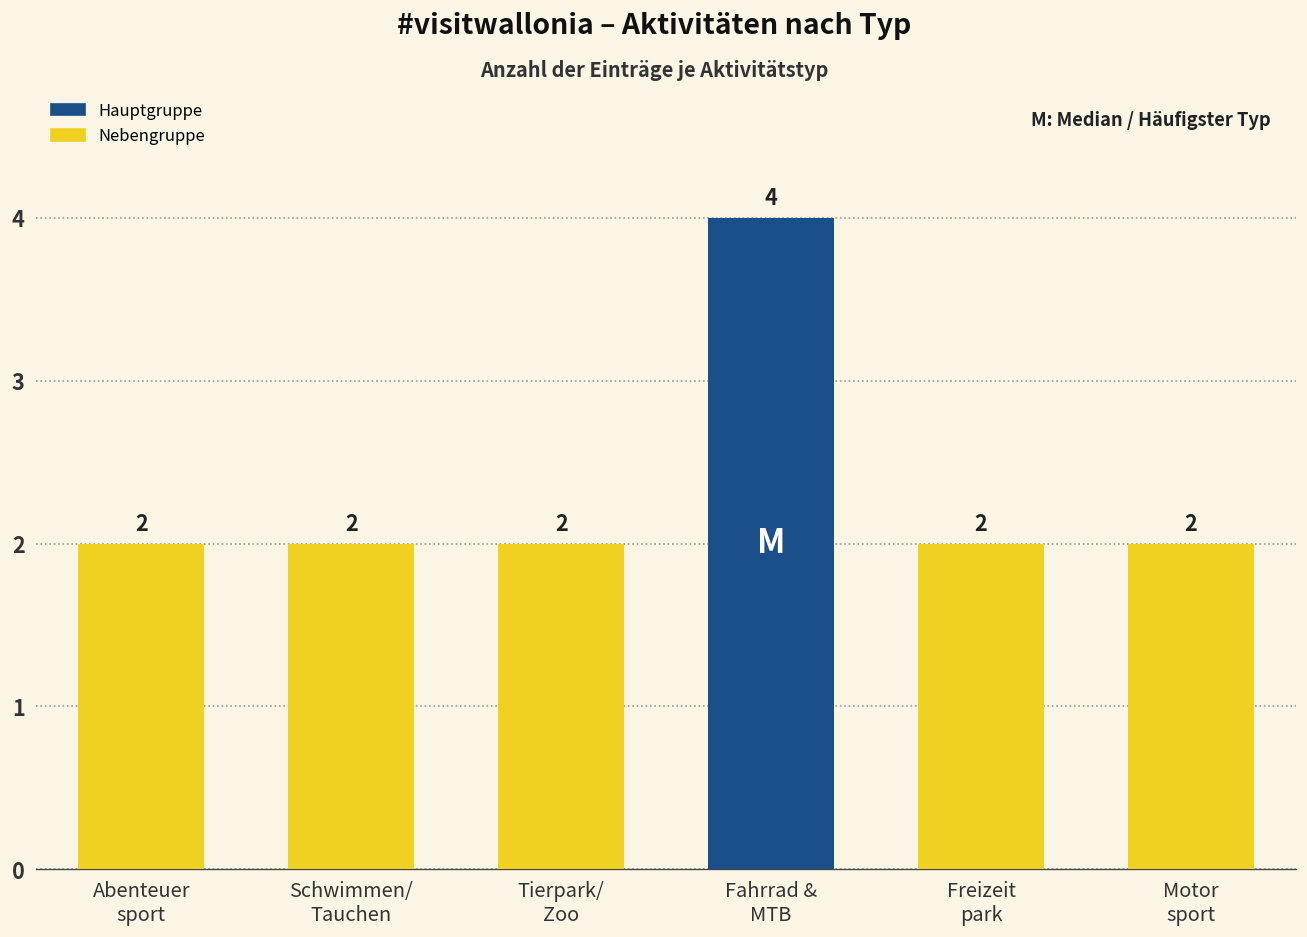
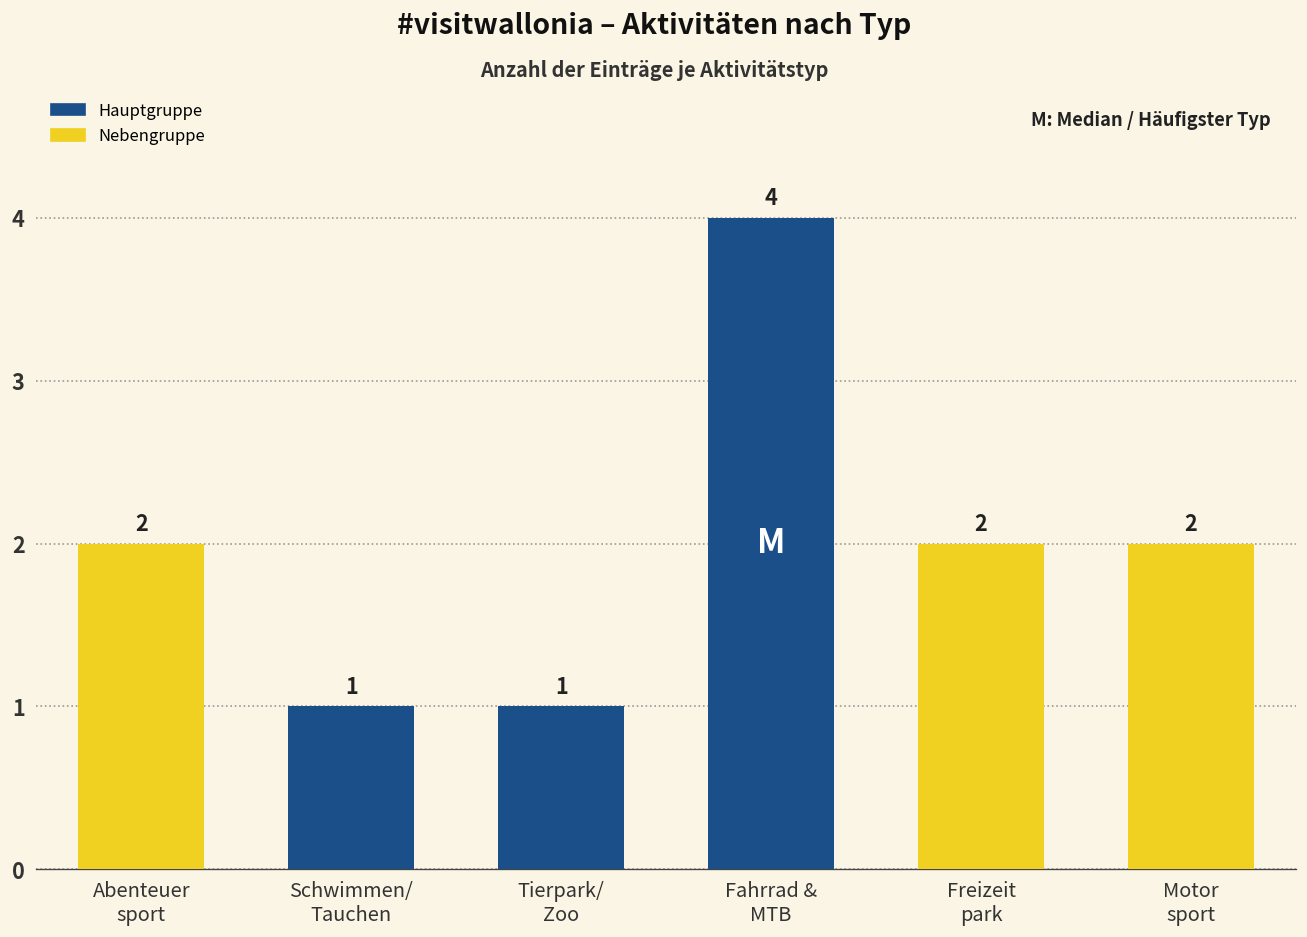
  {
    "Abenteuer sport": 2,
-   "Schwimmen/ Tauchen": 2,
-   "Tierpark/ Zoo": 2,
+   "Schwimmen/ Tauchen": 1,
+   "Tierpark/ Zoo": 1,
    "Fahrrad & MTB": 4,
    "Freizeit park": 2,
    "Motor sport": 2
  }
